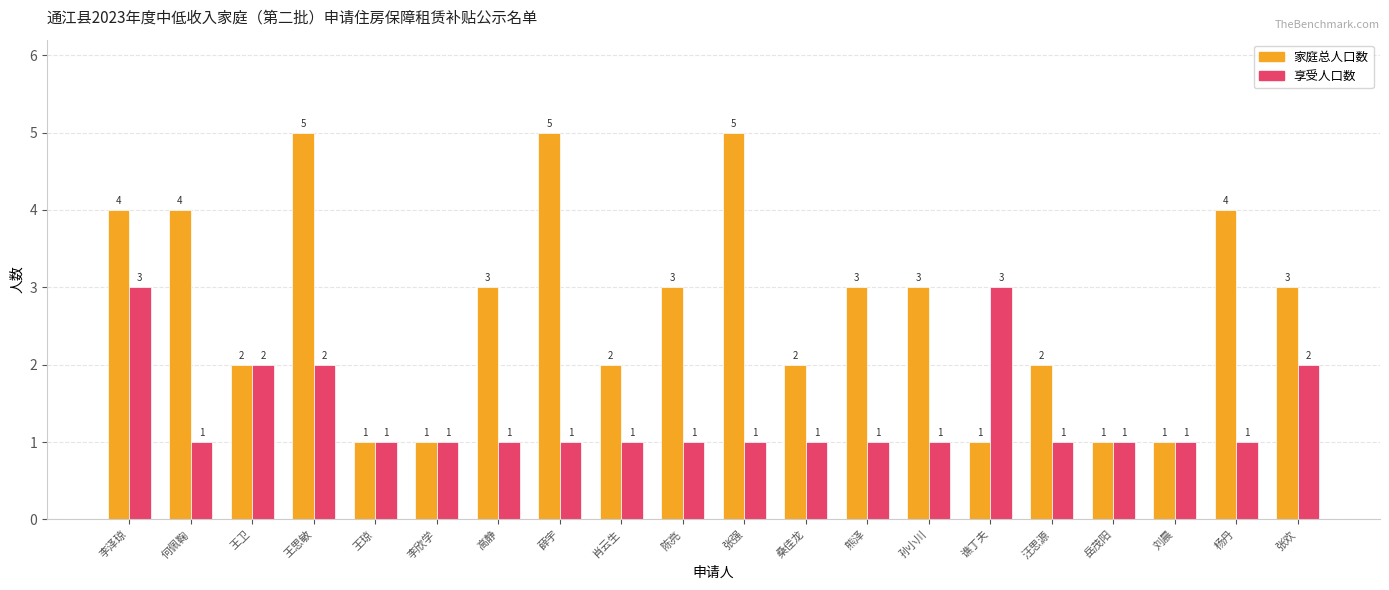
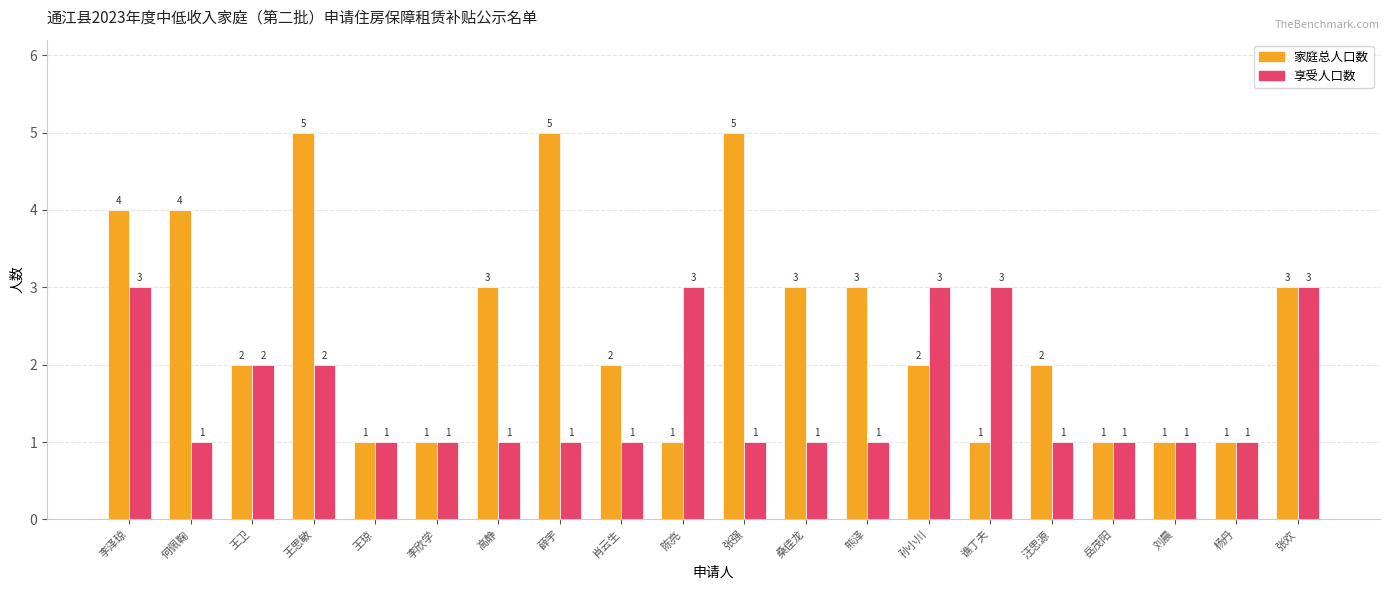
  {
    "家庭总人口数": {
      "李泽琼": 4,
      "何佩鞠": 4,
      "王卫": 2,
      "王思敏": 5,
      "王琼": 1,
      "李欣学": 1,
      "高静": 3,
      "薛宇": 5,
      "肖云生": 2,
-     "陈亮": 3,
+     "陈亮": 1,
      "张强": 5,
-     "桑佳龙": 2,
+     "桑佳龙": 3,
      "熊泽": 3,
-     "孙小川": 3,
+     "孙小川": 2,
      "谯丁夫": 1,
      "汪思源": 2,
      "岳茂阳": 1,
      "刘晨": 1,
-     "杨丹": 4,
+     "杨丹": 1,
      "张欢": 3
    },
    "享受人口数": {
      "李泽琼": 3,
      "何佩鞠": 1,
      "王卫": 2,
      "王思敏": 2,
      "王琼": 1,
      "李欣学": 1,
      "高静": 1,
      "薛宇": 1,
      "肖云生": 1,
-     "陈亮": 1,
+     "陈亮": 3,
      "张强": 1,
      "桑佳龙": 1,
      "熊泽": 1,
-     "孙小川": 1,
+     "孙小川": 3,
      "谯丁夫": 3,
      "汪思源": 1,
      "岳茂阳": 1,
      "刘晨": 1,
      "杨丹": 1,
-     "张欢": 2
+     "张欢": 3
    }
  }
